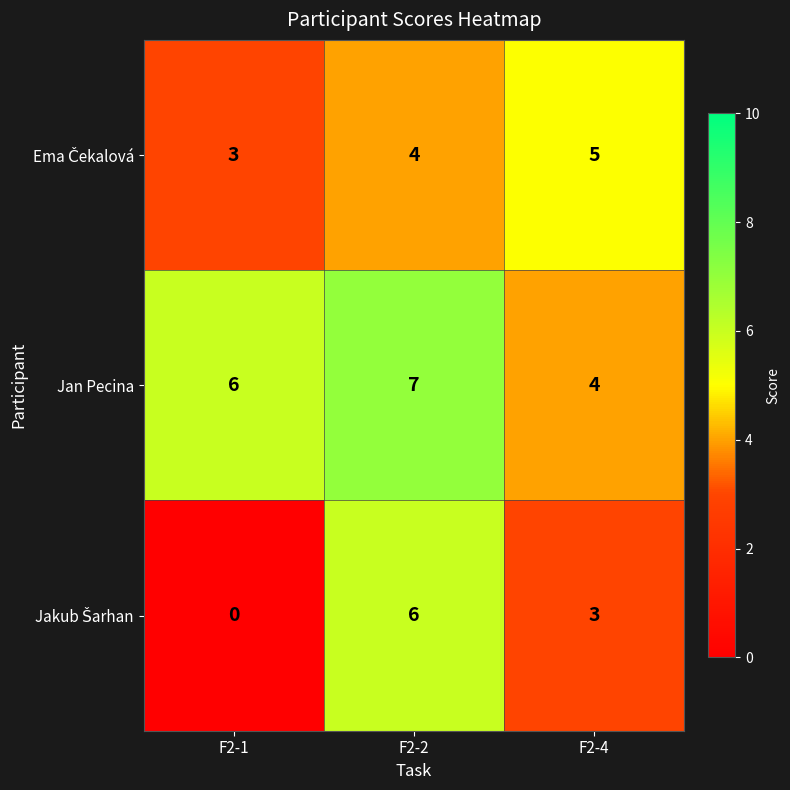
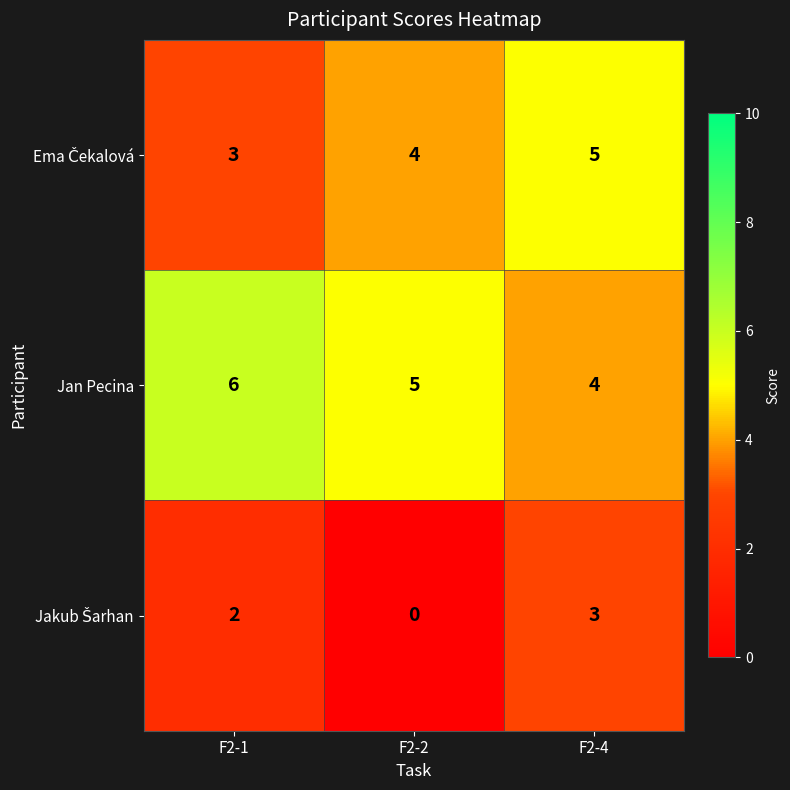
  {
    "Ema Čekalová": {
      "F2-1": 3,
      "F2-2": 4,
      "F2-4": 5
    },
    "Jan Pecina": {
      "F2-1": 6,
-     "F2-2": 7,
+     "F2-2": 5,
      "F2-4": 4
    },
    "Jakub Šarhan": {
-     "F2-1": 0,
-     "F2-2": 6,
+     "F2-1": 2,
+     "F2-2": 0,
      "F2-4": 3
    }
  }
